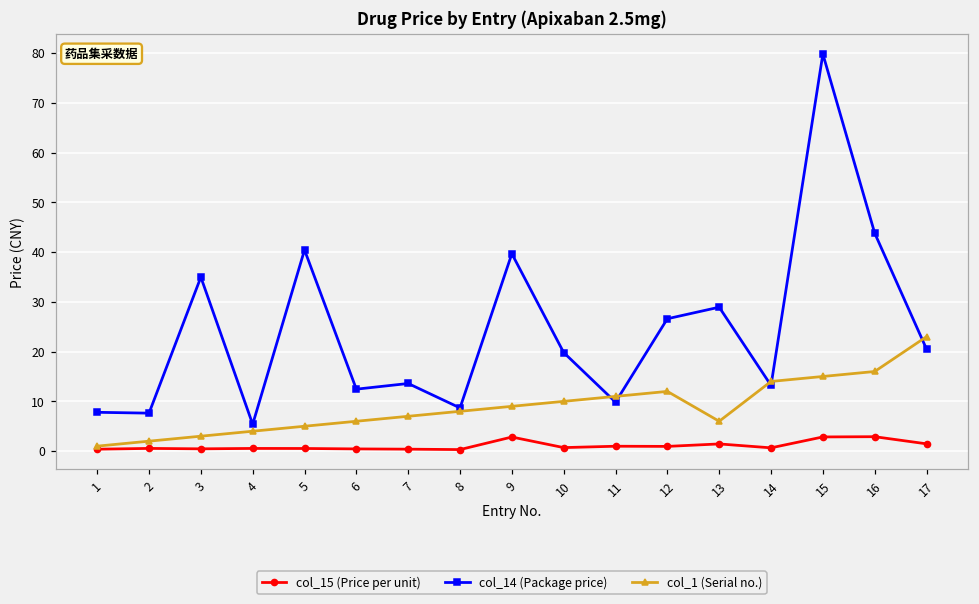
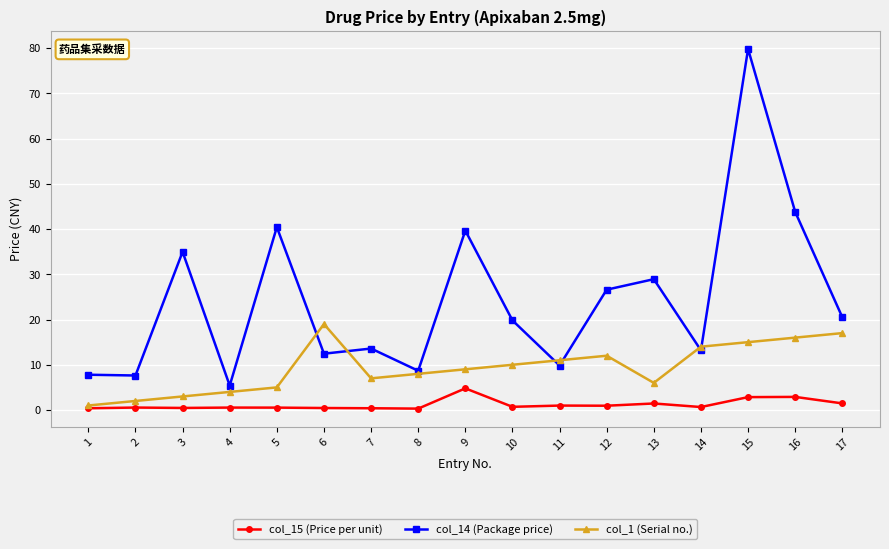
  {
    "col_15 (Price per unit)": {
      "1": 0,
      "2": 1,
      "3": 0,
      "4": 1,
      "5": 1,
      "6": 0,
      "7": 0,
      "8": 0,
-     "9": 3,
+     "9": 5,
      "10": 1,
      "11": 1,
      "12": 1,
      "13": 1,
      "14": 1,
      "15": 3,
      "16": 3,
      "17": 1
    },
    "col_14 (Package price)": {
      "1": 8,
      "2": 8,
      "3": 35,
      "4": 5,
      "5": 40,
      "6": 12,
      "7": 14,
      "8": 9,
      "9": 40,
      "10": 20,
      "11": 10,
      "12": 27,
      "13": 29,
      "14": 13,
      "15": 80,
      "16": 44,
      "17": 21
    },
    "col_1 (Serial no.)": {
      "1": 1,
      "2": 2,
      "3": 3,
      "4": 4,
      "5": 5,
-     "6": 6,
+     "6": 19,
      "7": 7,
      "8": 8,
      "9": 9,
      "10": 10,
      "11": 11,
      "12": 12,
      "13": 6,
      "14": 14,
      "15": 15,
      "16": 16,
-     "17": 23
+     "17": 17
    }
  }
